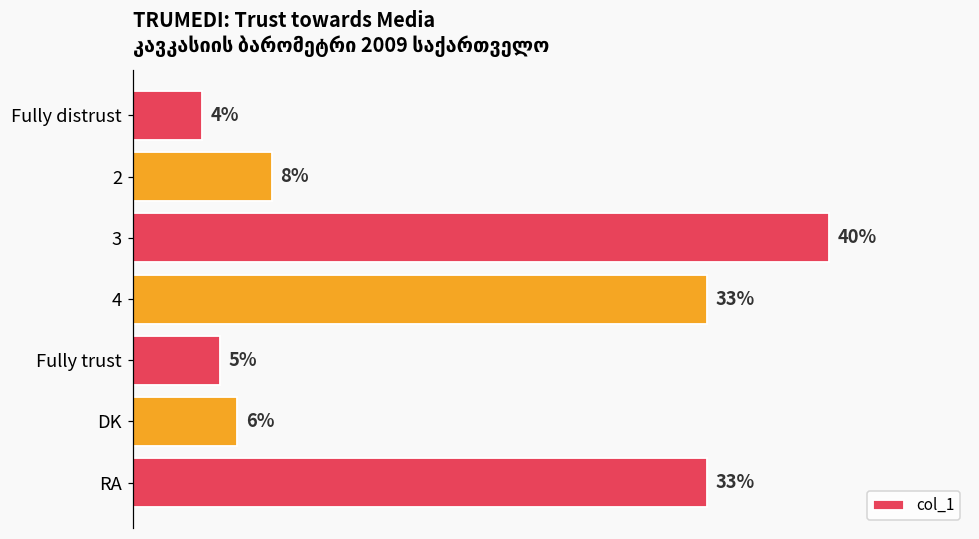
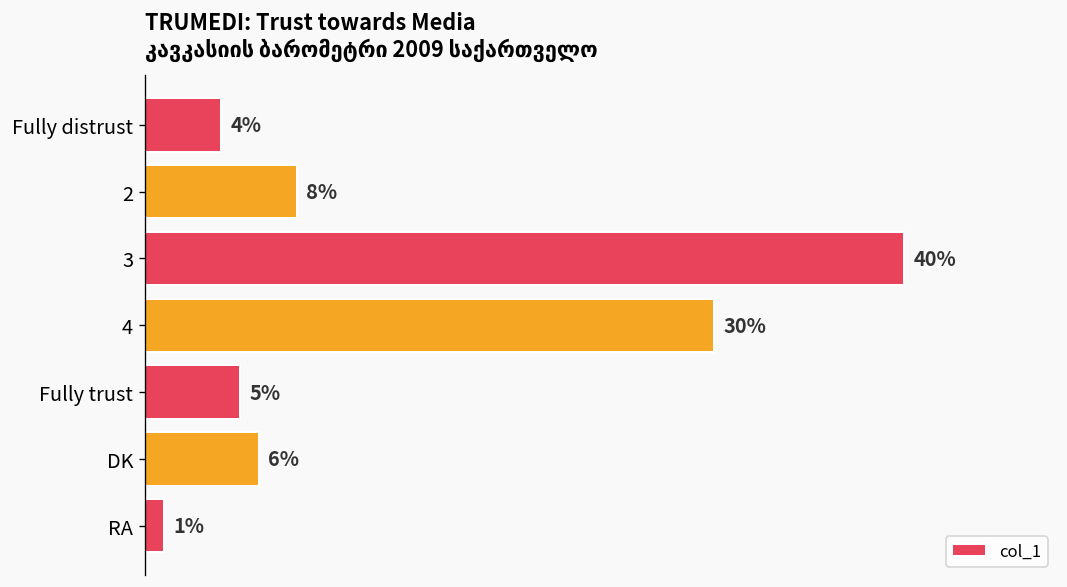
  {
    "Fully distrust": "4%",
    "2": "8%",
    "3": "40%",
-   "4": "33%",
+   "4": "30%",
    "Fully trust": "5%",
    "DK": "6%",
-   "RA": "33%"
+   "RA": "1%"
  }
